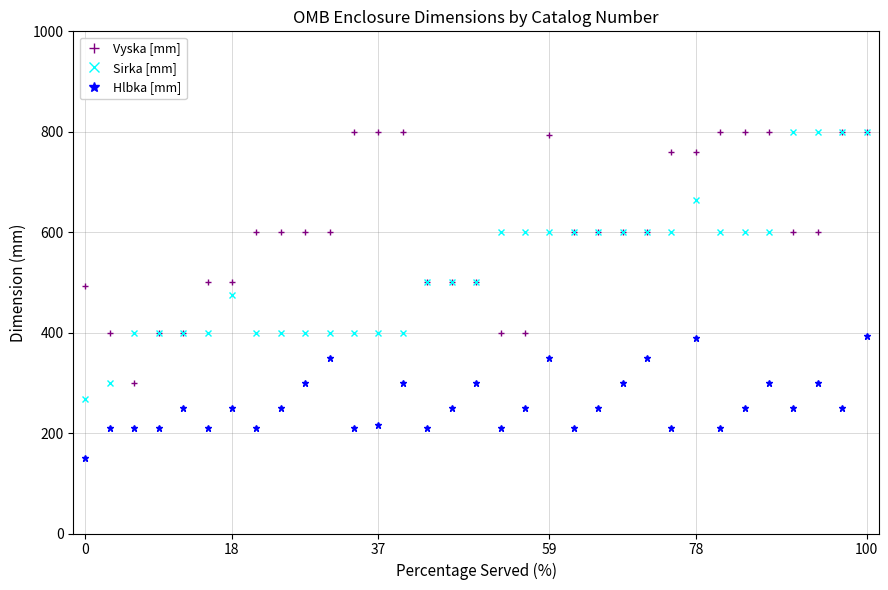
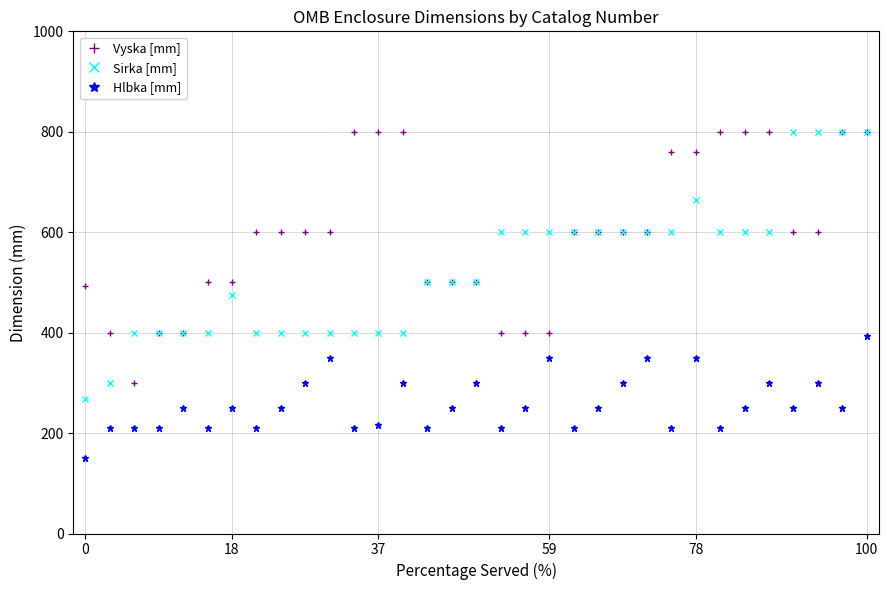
  {
    "Vyska [mm]": {
      "0": 490,
      "18": 500,
      "37": 800,
-     "59": 790,
+     "59": 400,
      "78": 760
    },
    "Sirka [mm]": {
      "0": 270,
      "18": 480,
      "37": 400,
      "59": 600,
      "78": 660
    },
    "Hlbka [mm]": {
      "0": 150,
      "18": 250,
      "37": 220,
      "59": 350,
-     "78": 390,
+     "78": 350,
      "100": 390
    }
  }
